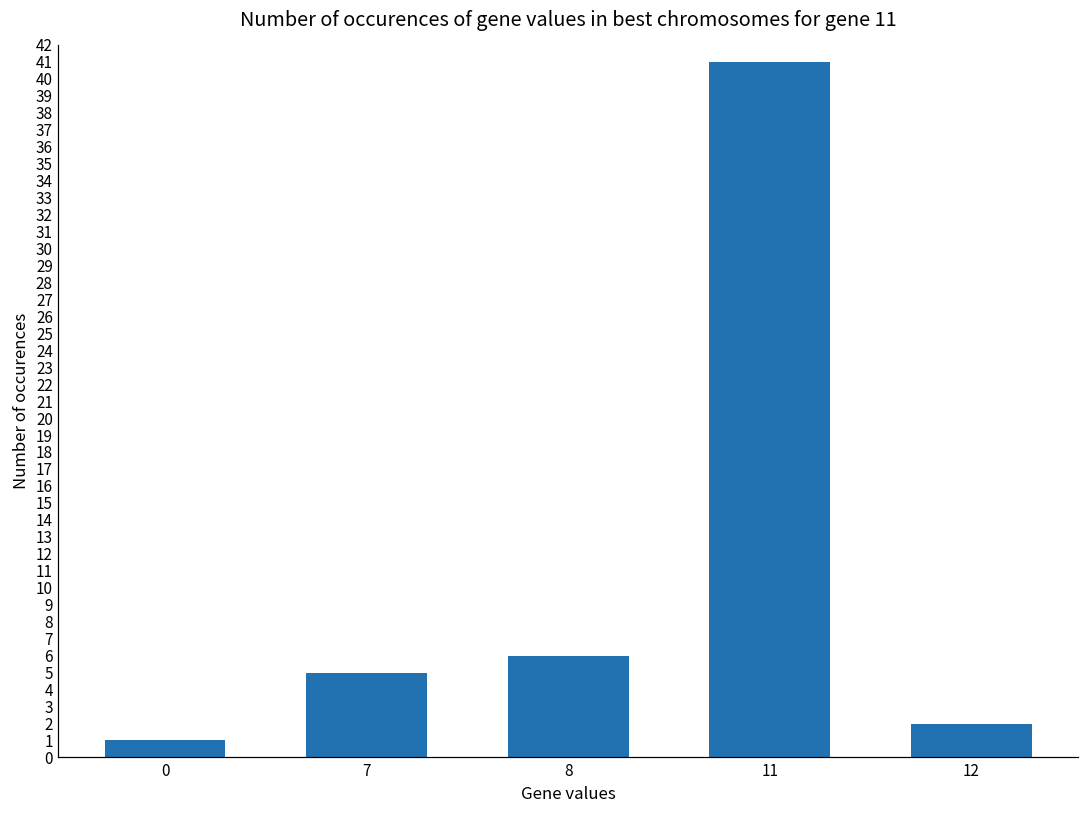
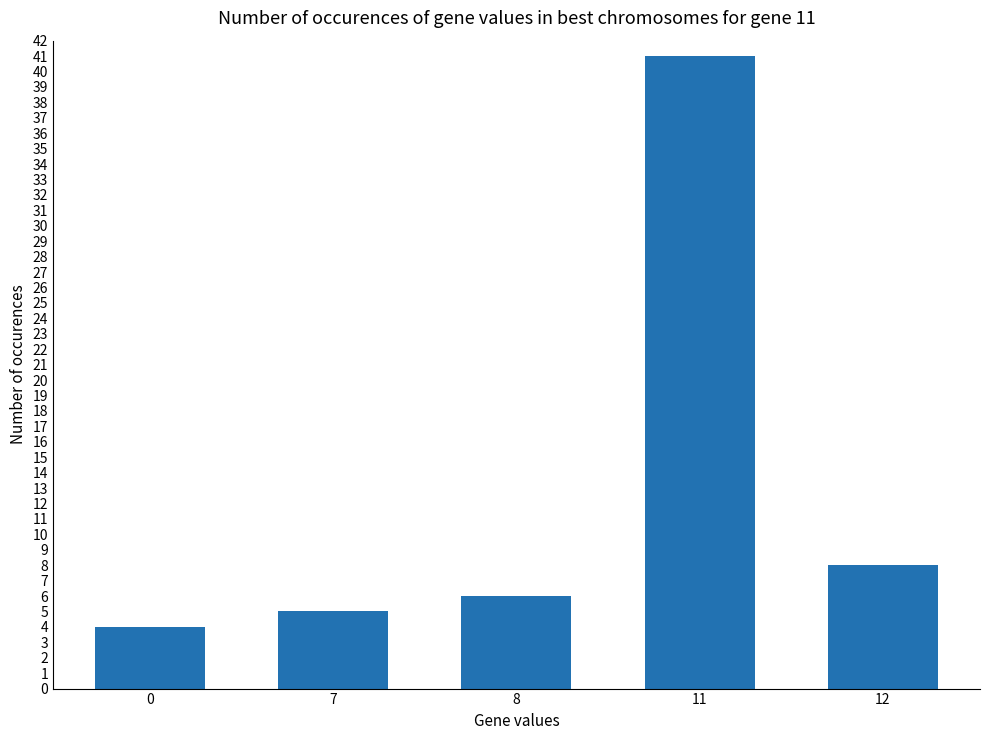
  {
-   "0": 1,
+   "0": 4,
    "7": 5,
    "8": 6,
    "11": 41,
-   "12": 2
+   "12": 8
  }
